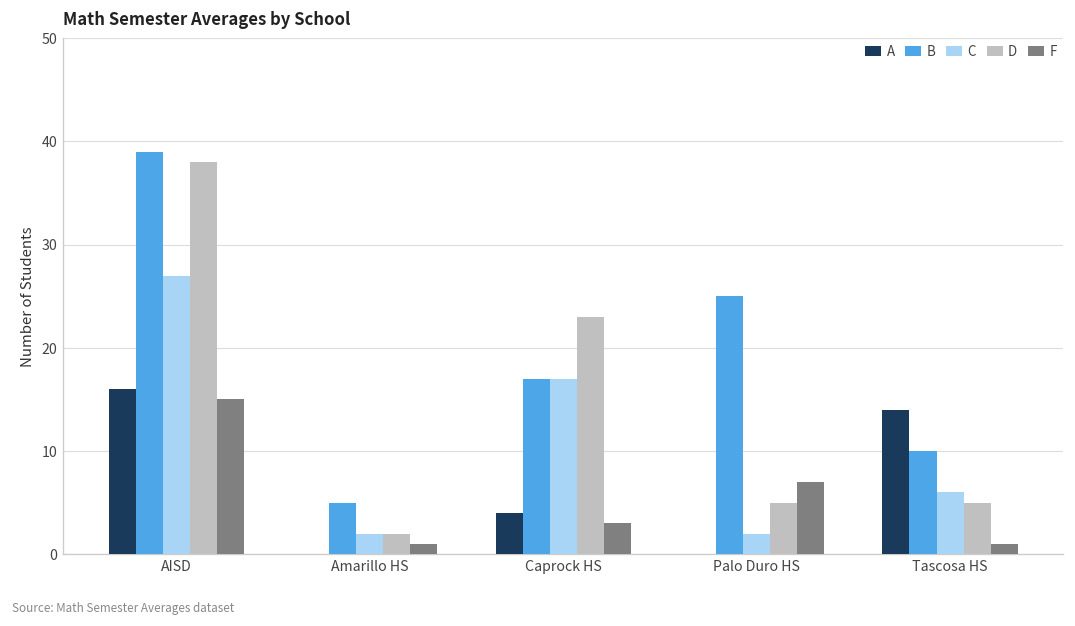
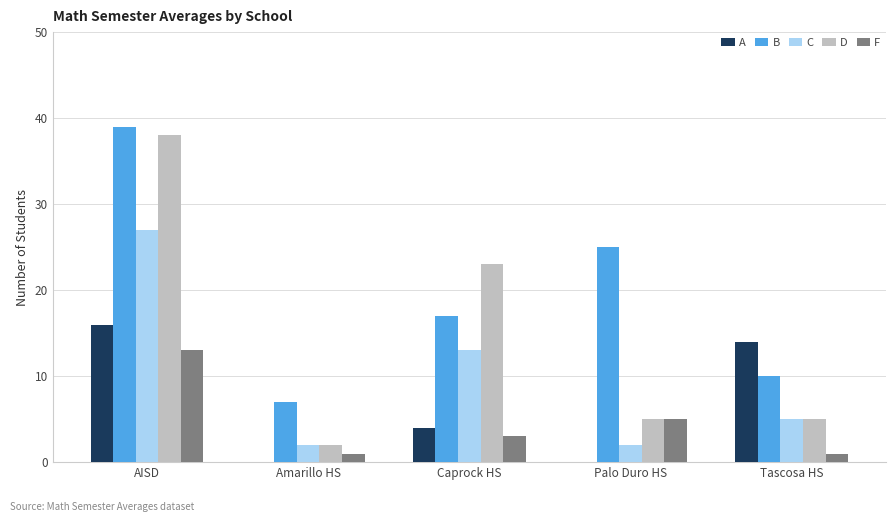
  {
    "A": {
      "AISD": 16,
      "Amarillo HS": 0,
      "Caprock HS": 4,
      "Palo Duro HS": 0,
      "Tascosa HS": 14
    },
    "B": {
      "AISD": 39,
-     "Amarillo HS": 5,
+     "Amarillo HS": 7,
      "Caprock HS": 17,
      "Palo Duro HS": 25,
      "Tascosa HS": 10
    },
    "C": {
      "AISD": 27,
      "Amarillo HS": 2,
-     "Caprock HS": 17,
+     "Caprock HS": 13,
      "Palo Duro HS": 2,
-     "Tascosa HS": 6
+     "Tascosa HS": 5
    },
    "D": {
      "AISD": 38,
      "Amarillo HS": 2,
      "Caprock HS": 23,
      "Palo Duro HS": 5,
      "Tascosa HS": 5
    },
    "F": {
-     "AISD": 15,
+     "AISD": 13,
      "Amarillo HS": 1,
      "Caprock HS": 3,
-     "Palo Duro HS": 7,
+     "Palo Duro HS": 5,
      "Tascosa HS": 1
    }
  }
